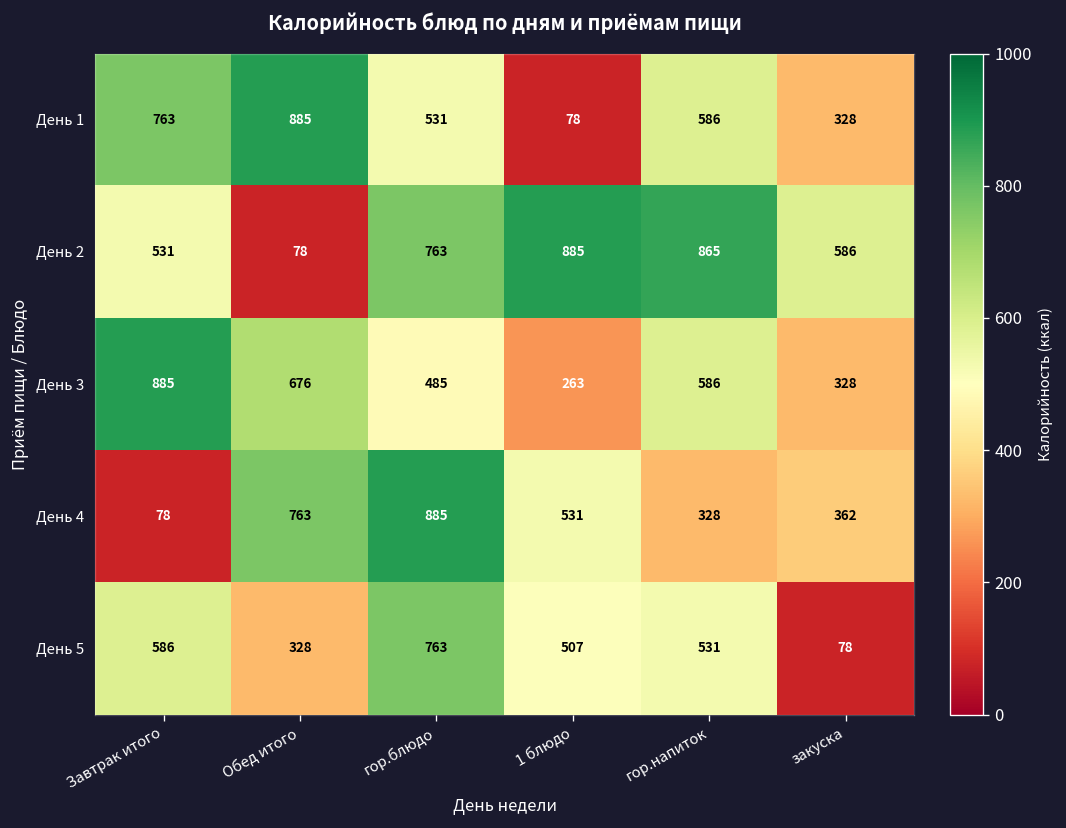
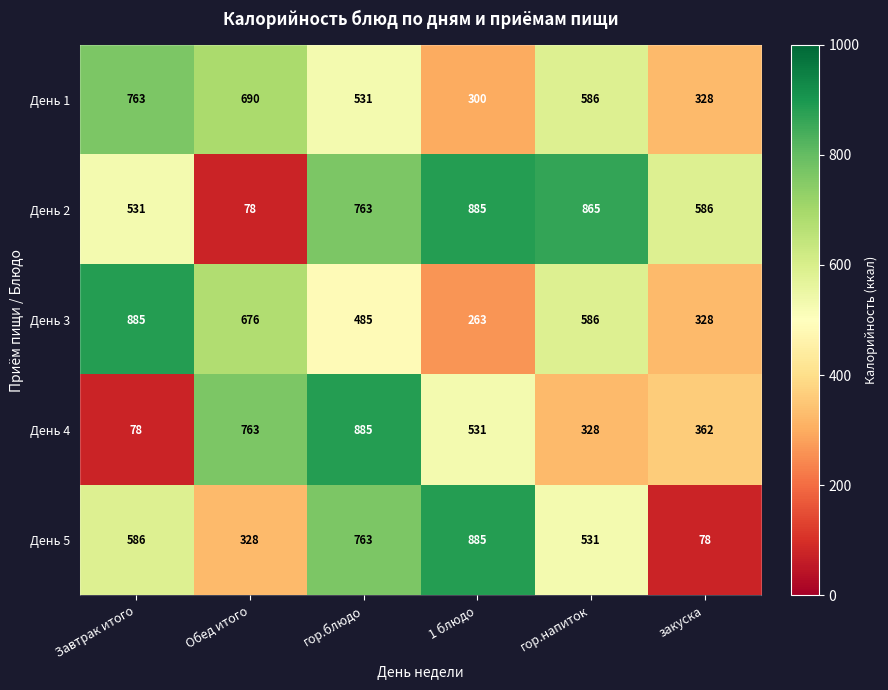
  {
    "День 1": {
      "Завтрак итого": 763,
-     "Обед итого": 885,
+     "Обед итого": 690,
      "гор.блюдо": 531,
-     "1 блюдо": 78,
+     "1 блюдо": 300,
      "гор.напиток": 586,
      "закуска": 328
    },
    "День 2": {
      "Завтрак итого": 531,
      "Обед итого": 78,
      "гор.блюдо": 763,
      "1 блюдо": 885,
      "гор.напиток": 865,
      "закуска": 586
    },
    "День 3": {
      "Завтрак итого": 885,
      "Обед итого": 676,
      "гор.блюдо": 485,
      "1 блюдо": 263,
      "гор.напиток": 586,
      "закуска": 328
    },
    "День 4": {
      "Завтрак итого": 78,
      "Обед итого": 763,
      "гор.блюдо": 885,
      "1 блюдо": 531,
      "гор.напиток": 328,
      "закуска": 362
    },
    "День 5": {
      "Завтрак итого": 586,
      "Обед итого": 328,
      "гор.блюдо": 763,
-     "1 блюдо": 507,
+     "1 блюдо": 885,
      "гор.напиток": 531,
      "закуска": 78
    }
  }
